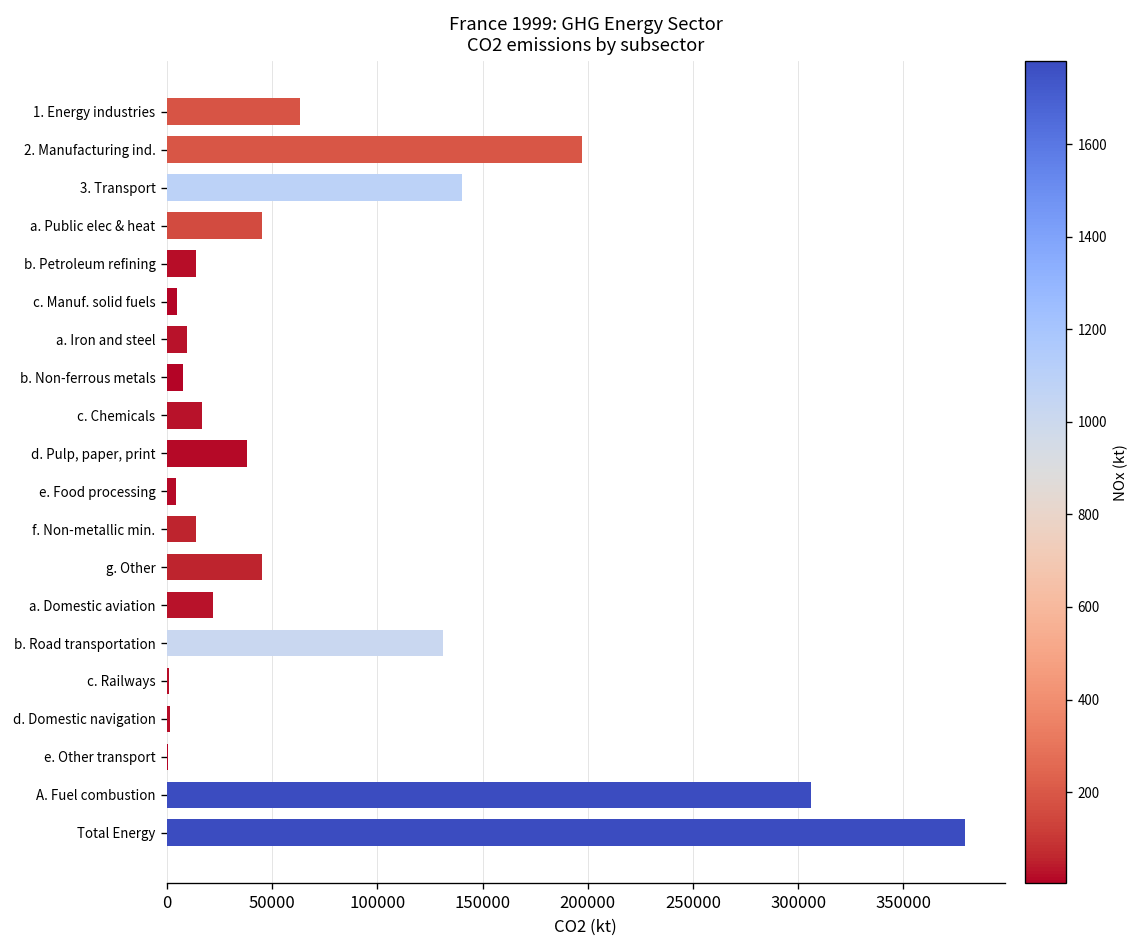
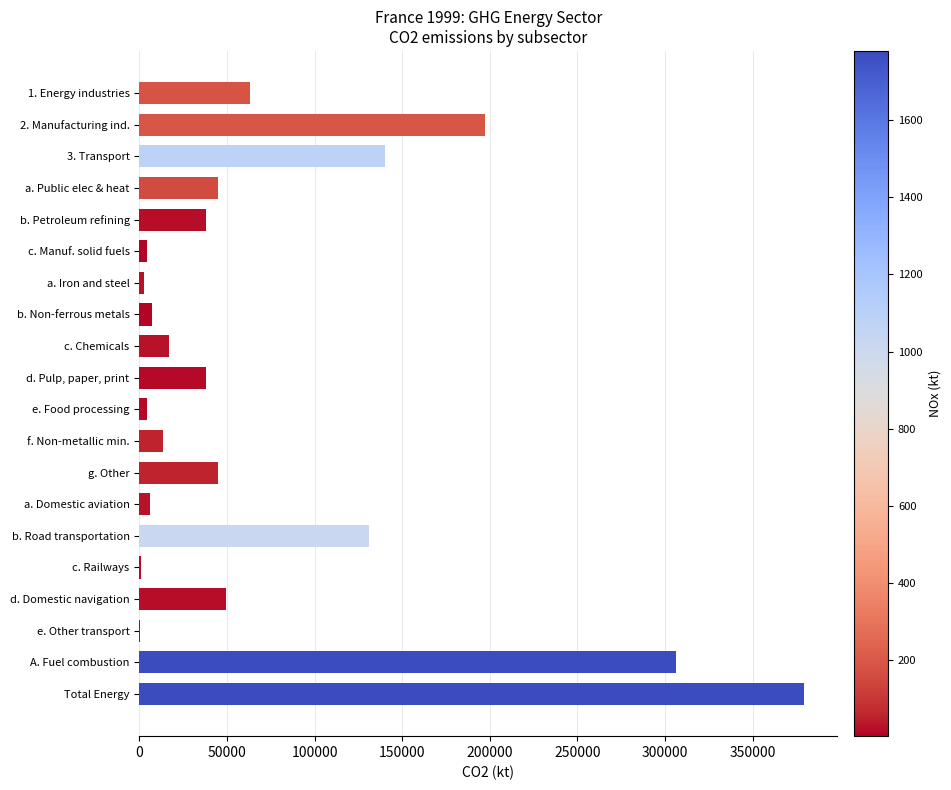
  {
    "1. Energy industries": 63000,
    "2. Manufacturing ind.": 197000,
    "3. Transport": 140000,
    "a. Public elec & heat": 45000,
-   "b. Petroleum refining": 14000,
+   "b. Petroleum refining": 38000,
    "c. Manuf. solid fuels": 4000,
-   "a. Iron and steel": 9000,
+   "a. Iron and steel": 3000,
    "b. Non-ferrous metals": 7000,
    "c. Chemicals": 17000,
    "d. Pulp, paper, print": 38000,
    "e. Food processing": 4000,
    "f. Non-metallic min.": 14000,
    "g. Other": 45000,
-   "a. Domestic aviation": 22000,
+   "a. Domestic aviation": 6000,
    "b. Road transportation": 131000,
-   "d. Domestic navigation": 1000,
+   "d. Domestic navigation": 49000,
    "A. Fuel combustion": 306000,
    "Total Energy": 379000
  }
